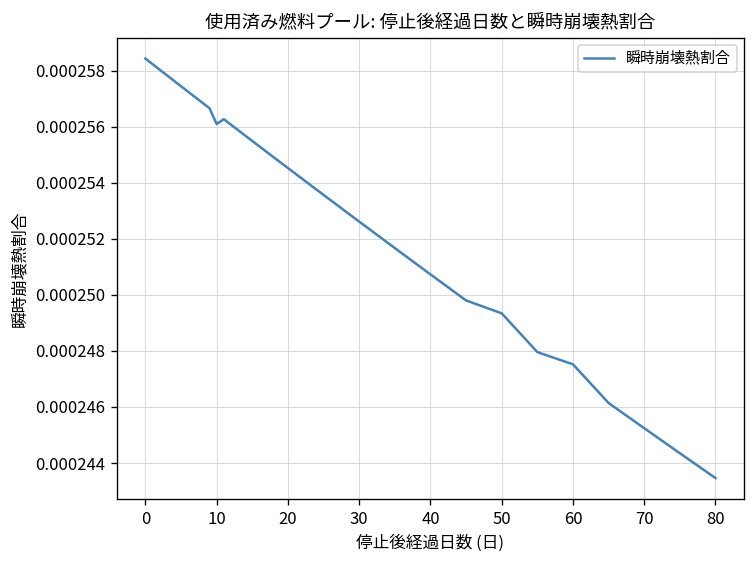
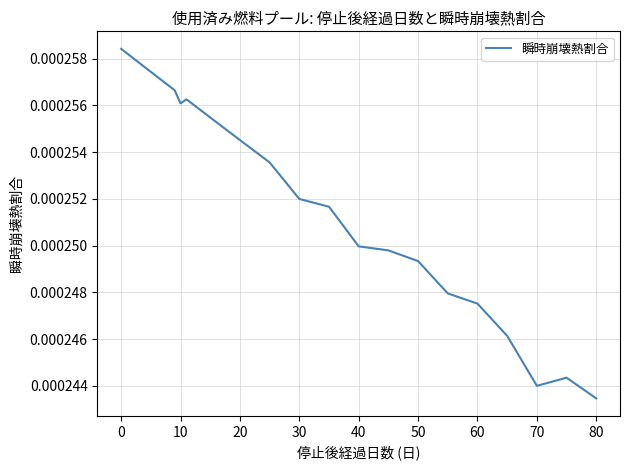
  {
    "0": 0.0002584,
    "10": 0.0002561,
    "20": 0.0002545,
-   "30": 0.0002526,
-   "40": 0.0002507,
+   "30": 0.0002520,
+   "40": 0.0002500,
    "50": 0.0002493,
    "60": 0.0002475,
-   "70": 0.0002452,
+   "70": 0.0002440,
    "80": 0.0002435
  }
